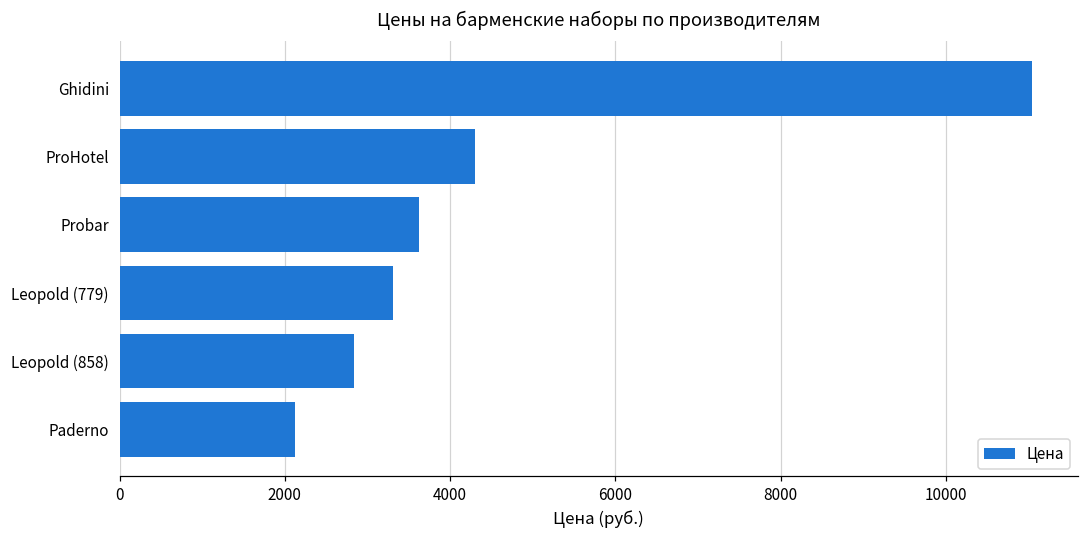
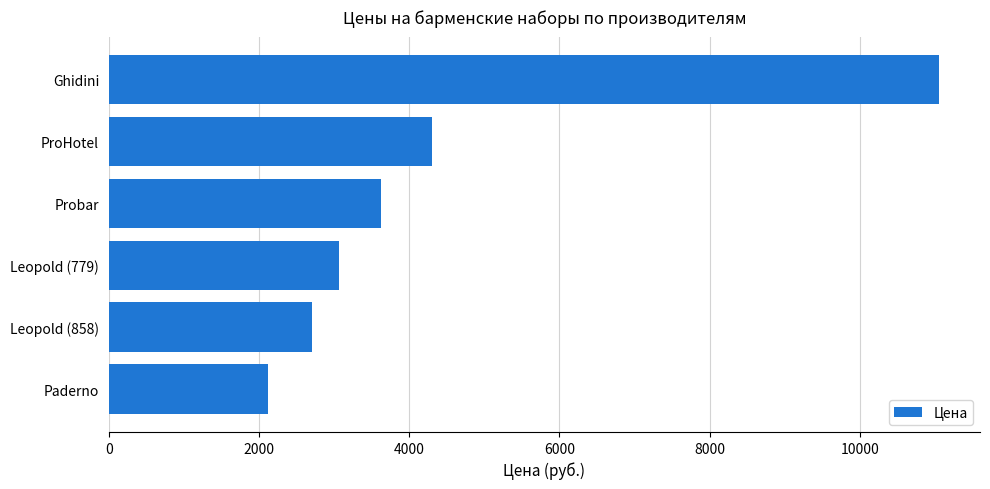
  {
    "Ghidini": 11000,
    "ProHotel": 4300,
    "Probar": 3600,
-   "Leopold (779)": 3300,
-   "Leopold (858)": 2800,
+   "Leopold (779)": 3100,
+   "Leopold (858)": 2700,
    "Paderno": 2100
  }
